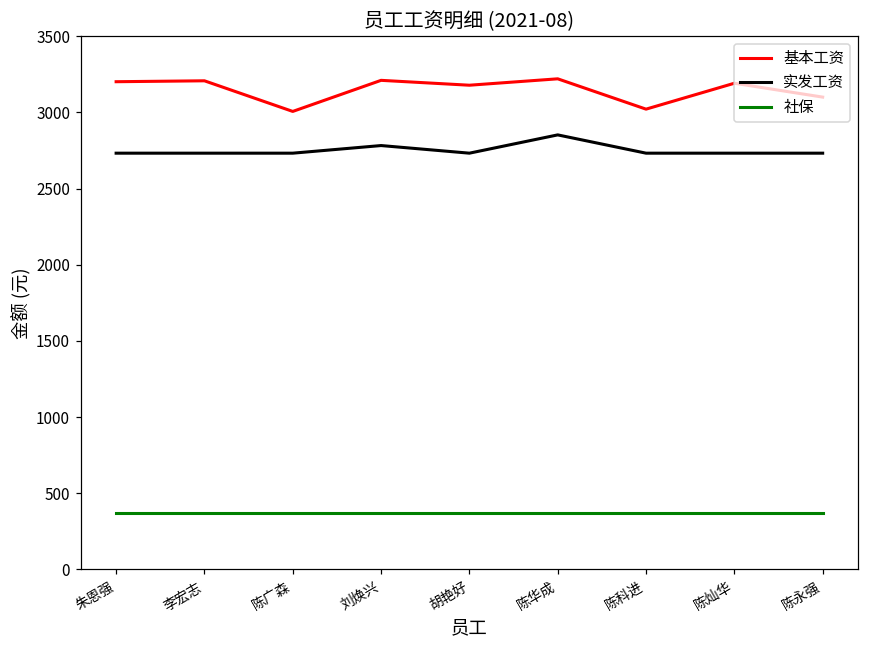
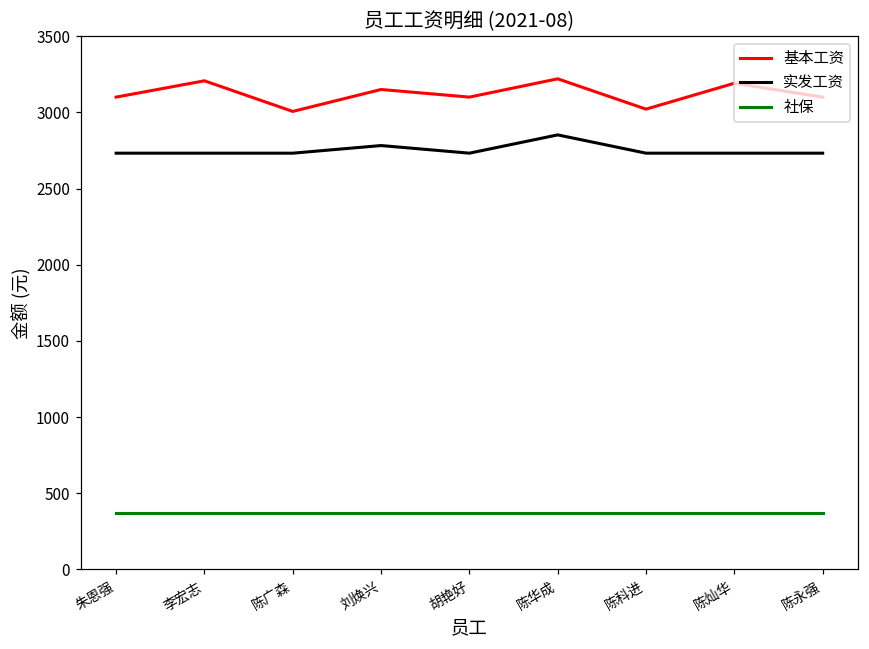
  {
    "基本工资": {
-     "朱恩强": 3200,
+     "朱恩强": 3100,
      "李宏志": 3210,
      "陈广森": 3010,
-     "刘焕兴": 3210,
-     "胡艳好": 3180,
+     "刘焕兴": 3150,
+     "胡艳好": 3100,
      "陈华成": 3220,
      "陈科进": 3020
    },
    "实发工资": {
      "朱恩强": 2730,
      "李宏志": 2730,
      "陈广森": 2730,
      "刘焕兴": 2780,
      "胡艳好": 2730,
      "陈华成": 2850,
      "陈科进": 2730,
      "陈灿华": 2730,
      "陈永强": 2730
    },
    "社保": {
      "朱恩强": 370,
      "李宏志": 370,
      "陈广森": 370,
      "刘焕兴": 370,
      "胡艳好": 370,
      "陈华成": 370,
      "陈科进": 370,
      "陈灿华": 370,
      "陈永强": 370
    }
  }
